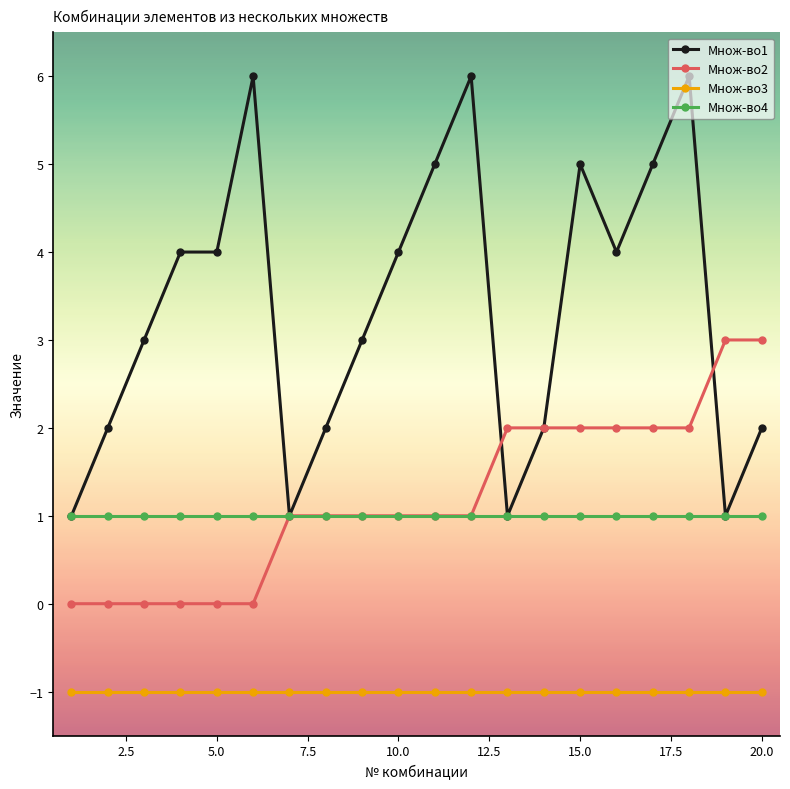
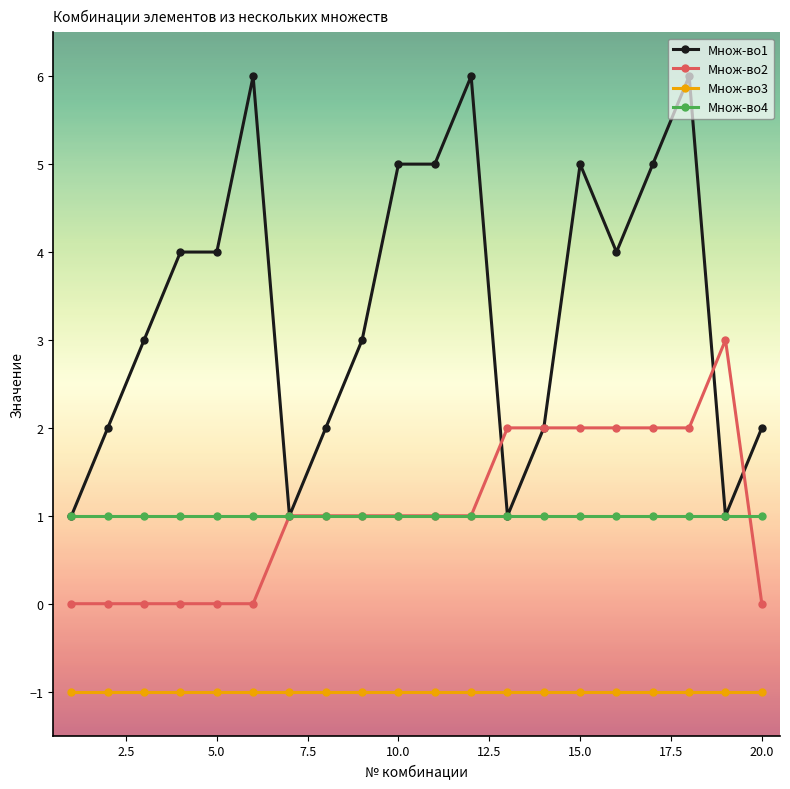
  {
    "Множ-во1": {
      "5.0": 4,
-     "10.0": 4,
+     "10.0": 5,
      "15.0": 5,
      "20.0": 2
    },
    "Множ-во2": {
      "5.0": 0,
      "15.0": 2,
-     "20.0": 3
+     "20.0": 0
    },
    "Множ-во3": {
      "5.0": -1,
      "10.0": -1,
      "15.0": -1,
      "20.0": -1
    },
    "Множ-во4": {
      "5.0": 1,
      "15.0": 1,
      "20.0": 1
    }
  }
